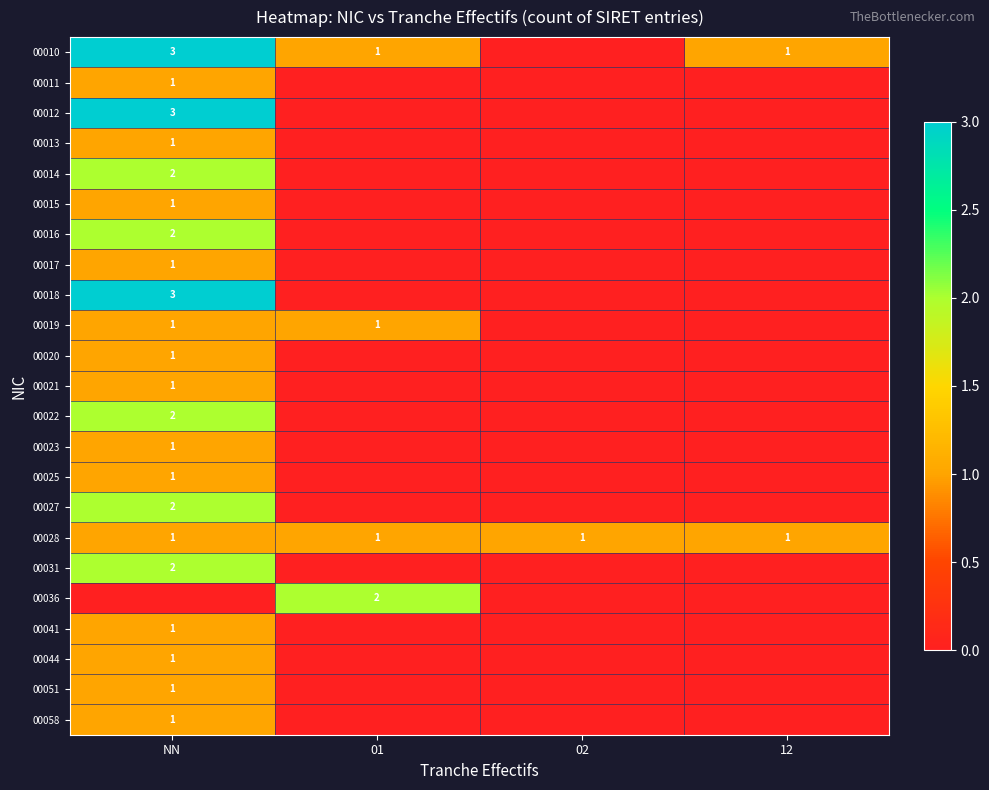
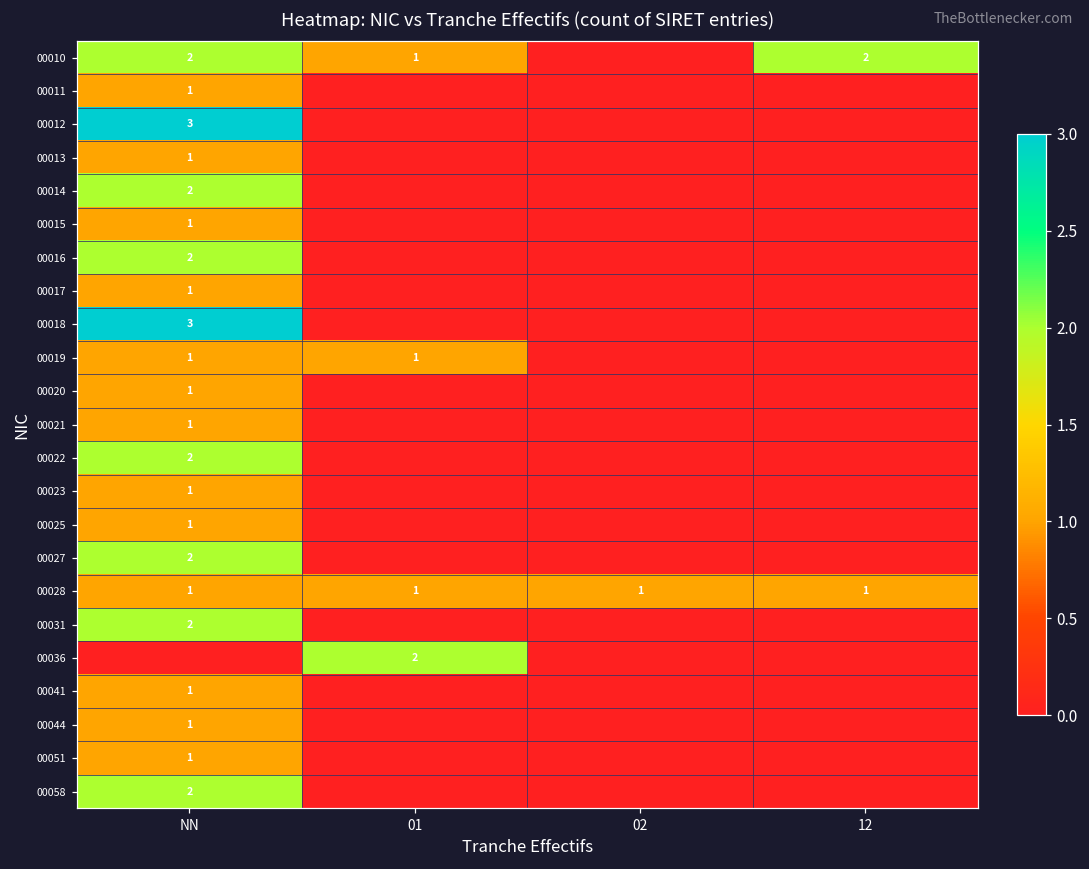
  {
    "00010": {
-     "NN": 3,
+     "NN": 2,
      "01": 1,
-     "12": 1
+     "12": 2
    },
    "00011": {
      "NN": 1
    },
    "00012": {
      "NN": 3
    },
    "00013": {
      "NN": 1
    },
    "00014": {
      "NN": 2
    },
    "00015": {
      "NN": 1
    },
    "00016": {
      "NN": 2
    },
    "00017": {
      "NN": 1
    },
    "00018": {
      "NN": 3
    },
    "00019": {
      "NN": 1,
      "01": 1
    },
    "00020": {
      "NN": 1
    },
    "00021": {
      "NN": 1
    },
    "00022": {
      "NN": 2
    },
    "00023": {
      "NN": 1
    },
    "00025": {
      "NN": 1
    },
    "00027": {
      "NN": 2
    },
    "00028": {
      "NN": 1,
      "01": 1,
      "02": 1,
      "12": 1
    },
    "00031": {
      "NN": 2
    },
    "00036": {
      "01": 2
    },
    "00041": {
      "NN": 1
    },
    "00044": {
      "NN": 1
    },
    "00051": {
      "NN": 1
    },
    "00058": {
-     "NN": 1
+     "NN": 2
    }
  }
